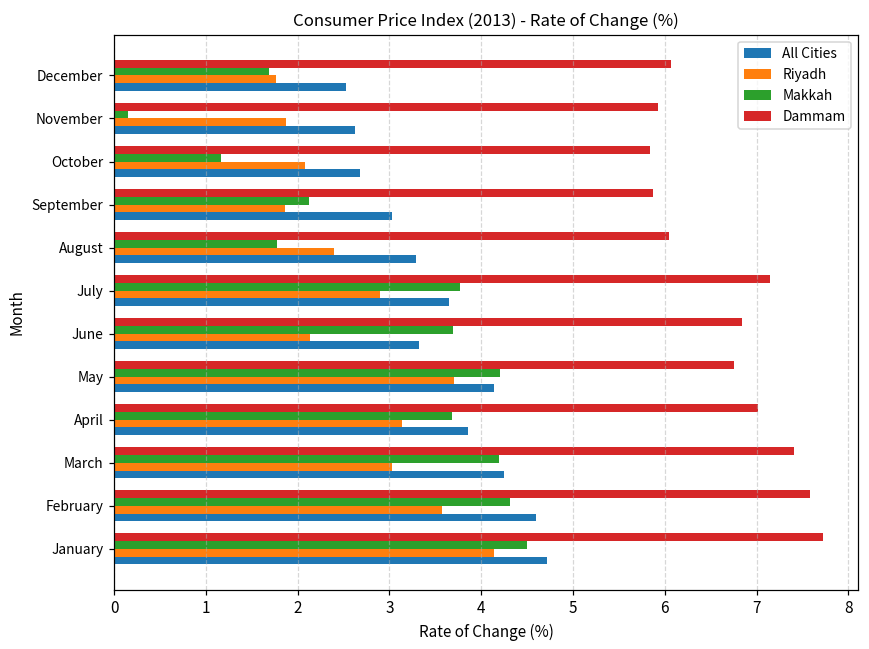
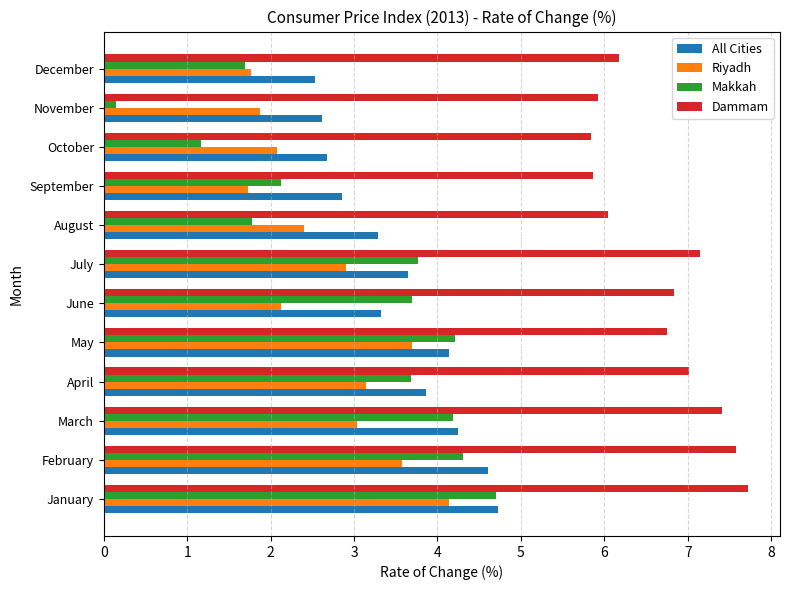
  {
    "All Cities": {
      "December": 2.5,
      "November": 2.6,
      "October": 2.7,
-     "September": 3.0,
+     "September": 2.9,
      "August": 3.3,
      "July": 3.7,
      "June": 3.3,
      "May": 4.1,
      "April": 3.9,
      "March": 4.3,
      "February": 4.6,
      "January": 4.7
    },
    "Riyadh": {
      "December": 1.8,
      "November": 1.9,
      "October": 2.1,
-     "September": 1.9,
+     "September": 1.7,
      "August": 2.4,
      "July": 2.9,
      "June": 2.1,
      "May": 3.7,
      "April": 3.1,
      "March": 3.0,
      "February": 3.6,
      "January": 4.1
    },
    "Makkah": {
      "December": 1.7,
      "November": 0.2,
      "October": 1.2,
      "September": 2.1,
      "August": 1.8,
      "July": 3.8,
      "June": 3.7,
      "May": 4.2,
      "April": 3.7,
      "March": 4.2,
      "February": 4.3,
-     "January": 4.5
+     "January": 4.7
    },
    "Dammam": {
-     "December": 6.1,
+     "December": 6.2,
      "November": 5.9,
      "October": 5.8,
      "September": 5.9,
      "August": 6.1,
      "July": 7.2,
      "June": 6.8,
      "May": 6.8,
      "April": 7.0,
      "March": 7.4,
      "February": 7.6,
      "January": 7.7
    }
  }
